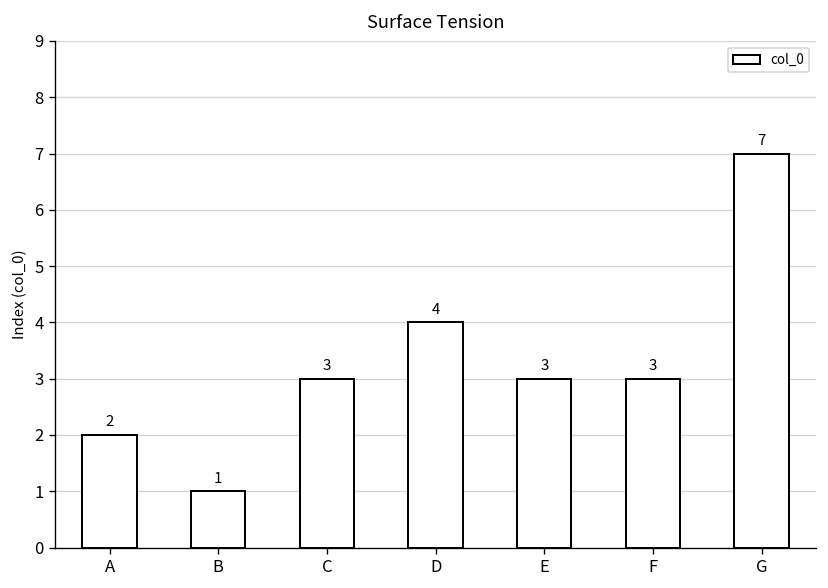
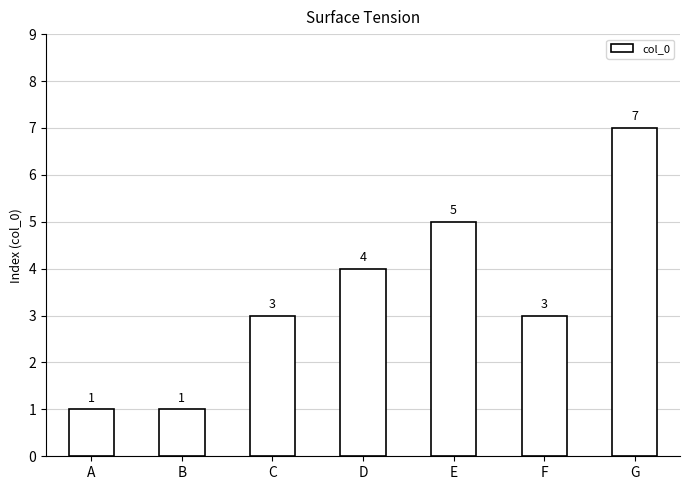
  {
-   "A": 2,
+   "A": 1,
    "B": 1,
    "C": 3,
    "D": 4,
-   "E": 3,
+   "E": 5,
    "F": 3,
    "G": 7
  }
